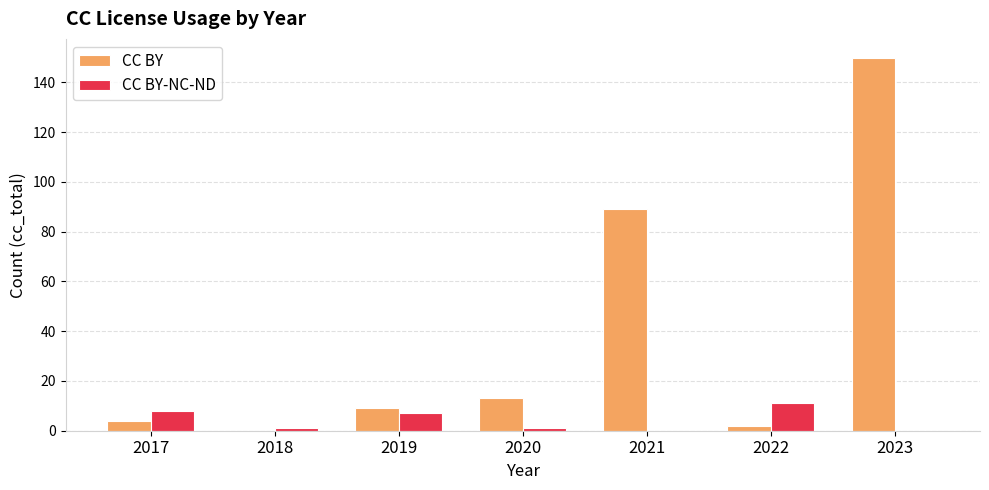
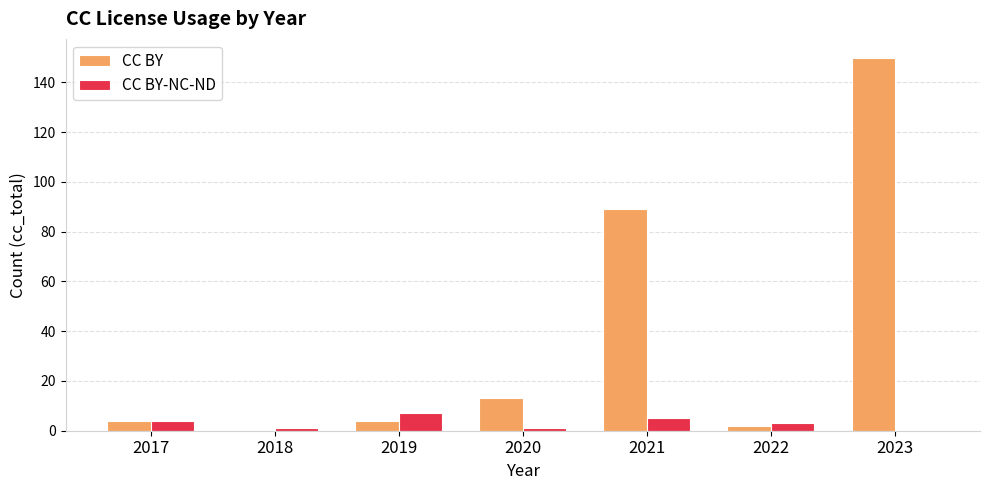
  {
    "CC BY": {
      "2017": 4,
      "2018": 0,
-     "2019": 9,
+     "2019": 4,
      "2020": 13,
      "2021": 89,
      "2022": 2,
      "2023": 150
    },
    "CC BY-NC-ND": {
-     "2017": 8,
+     "2017": 4,
      "2019": 7,
-     "2021": 0,
-     "2022": 11,
+     "2021": 5,
+     "2022": 3,
      "2023": 0
    }
  }
